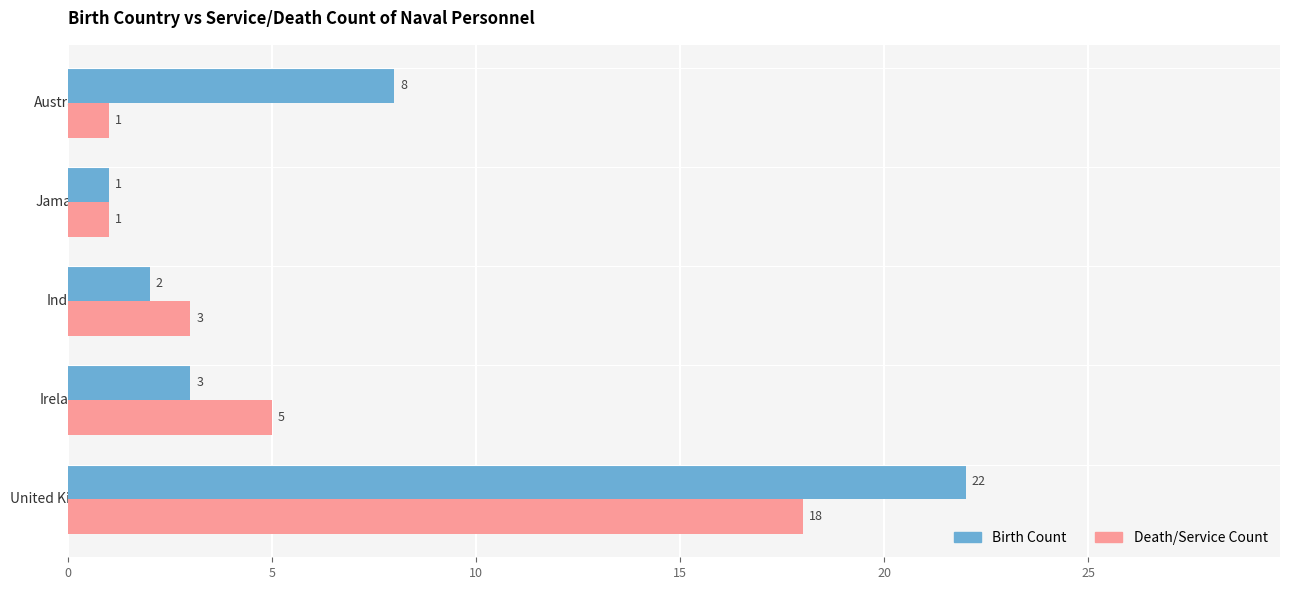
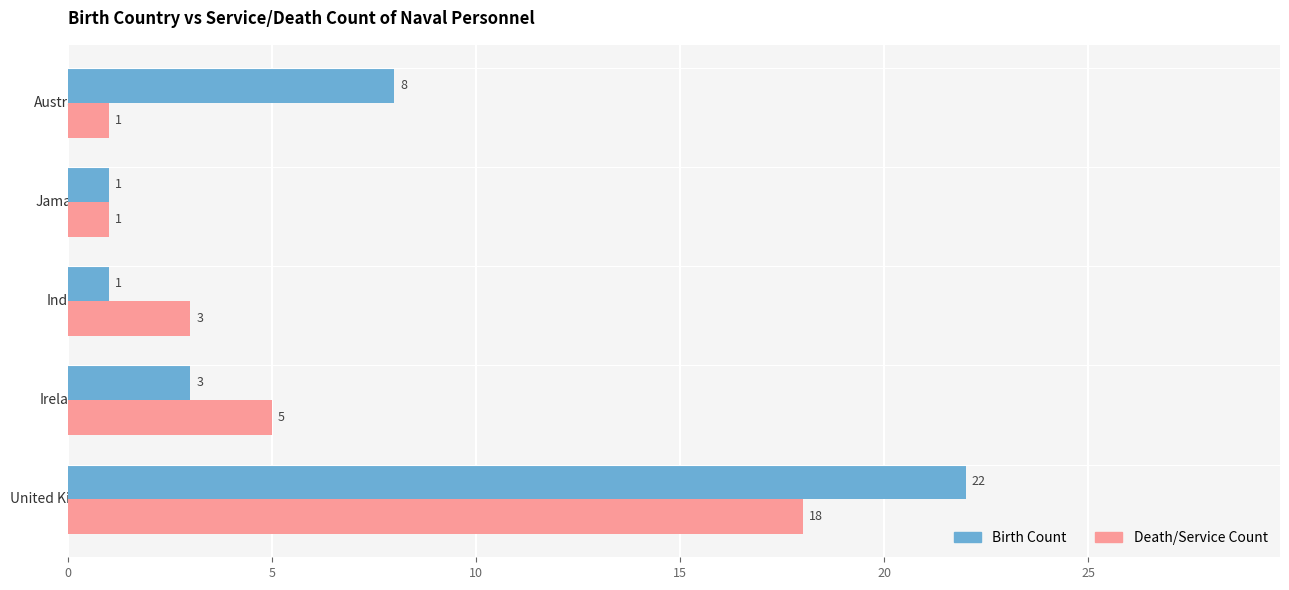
  {
    "Birth Count": {
      "Australia": 8,
      "Jamaica": 1,
-     "India": 2,
+     "India": 1,
      "Ireland": 3,
      "United Kingdom": 22
    },
    "Death/Service Count": {
      "Australia": 1,
      "Jamaica": 1,
      "India": 3,
      "Ireland": 5,
      "United Kingdom": 18
    }
  }
